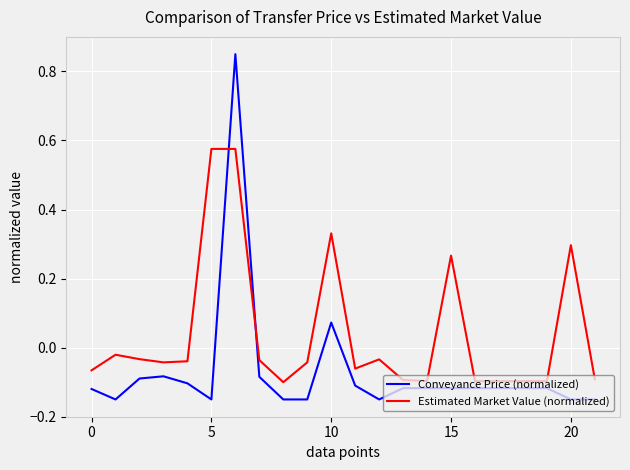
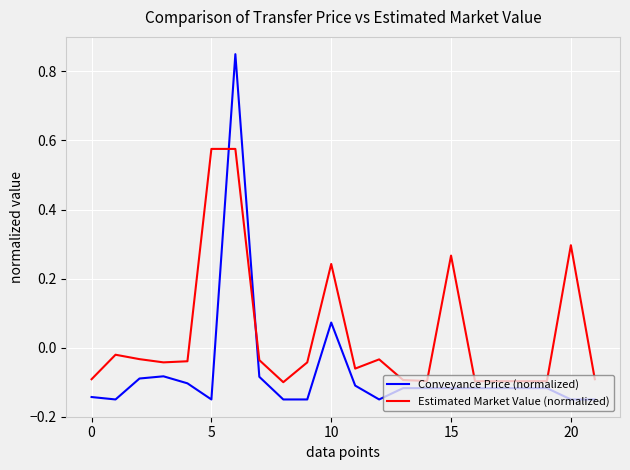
  {
    "Conveyance Price (normalized)": {
-     "0": -0.12,
+     "0": -0.14,
      "5": -0.15,
      "10": 0.07
    },
    "Estimated Market Value (normalized)": {
-     "0": -0.07,
+     "0": -0.09,
      "5": 0.58,
-     "10": 0.33,
+     "10": 0.24,
      "15": 0.27,
      "20": 0.30
    }
  }
